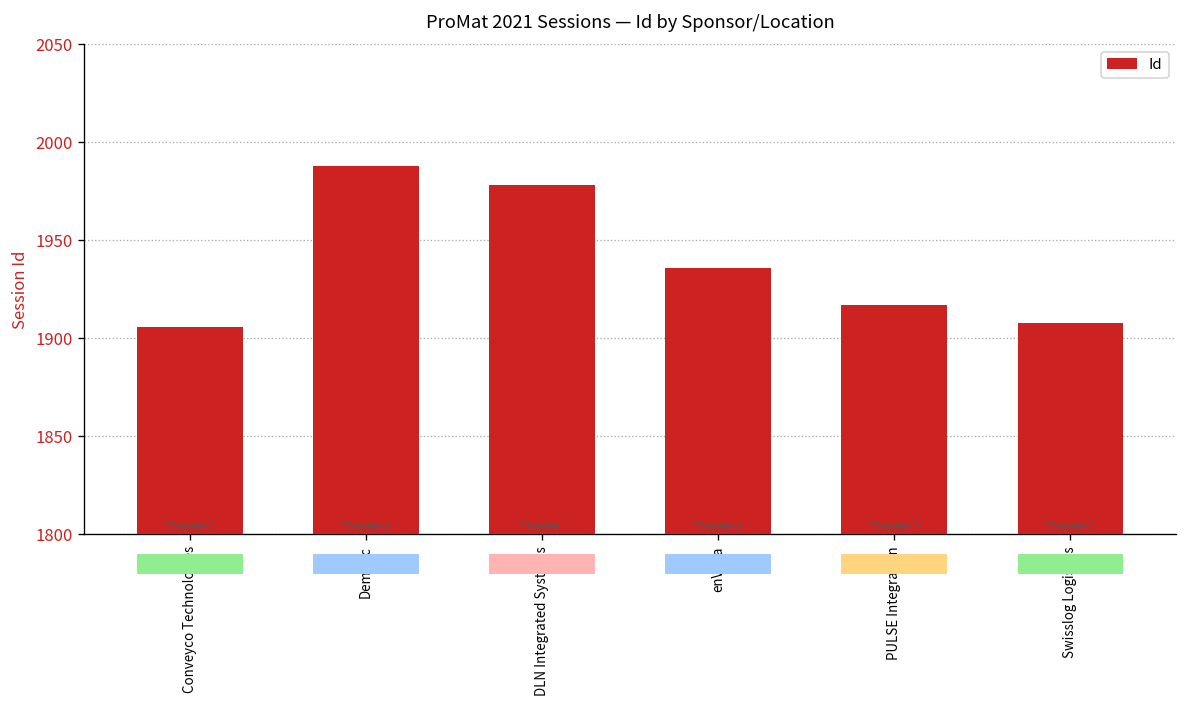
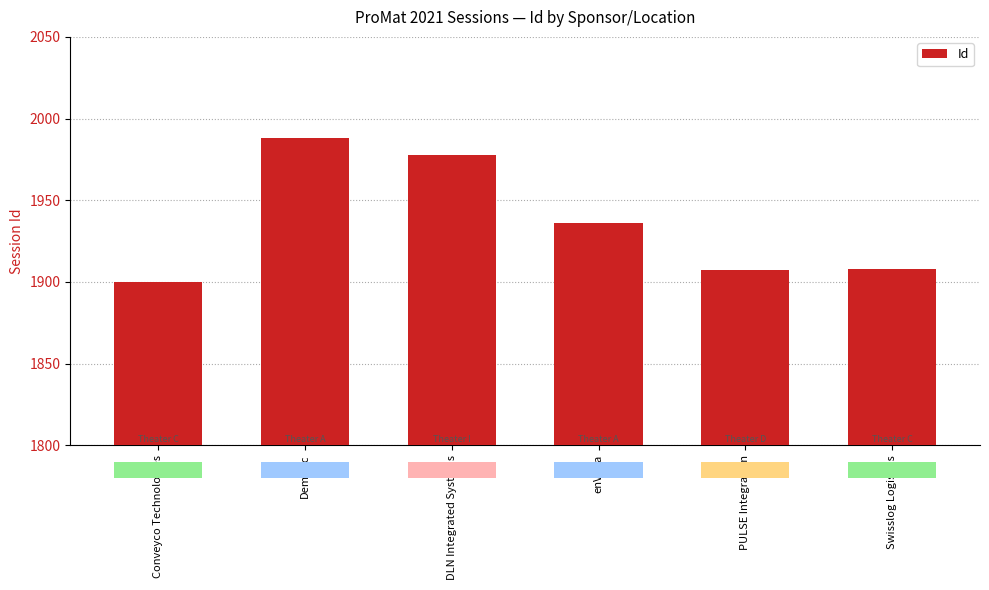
  {
    "Id": {
-     "Conveyco Technologies": 1906,
+     "Conveyco Technologies": 1900,
      "Dematic": 1988,
      "DLN Integrated Systems": 1978,
      "enVista": 1936,
-     "PULSE Integration": 1917,
+     "PULSE Integration": 1907,
      "Swisslog Logistics": 1908
    }
  }
